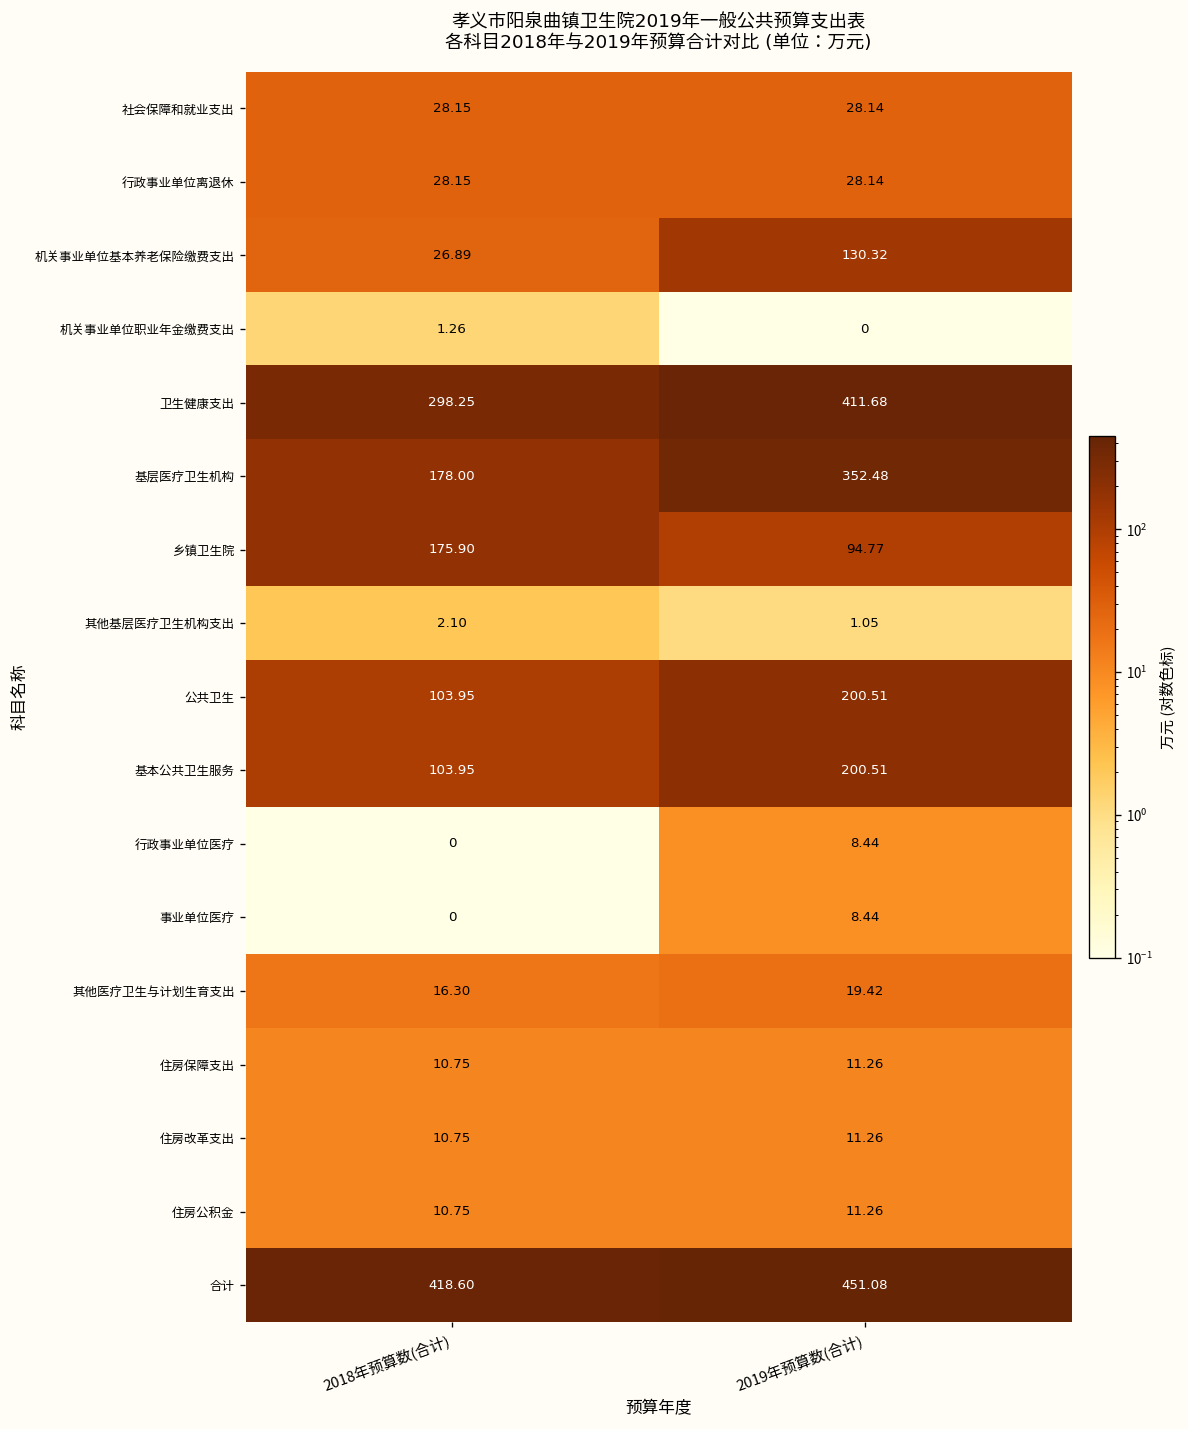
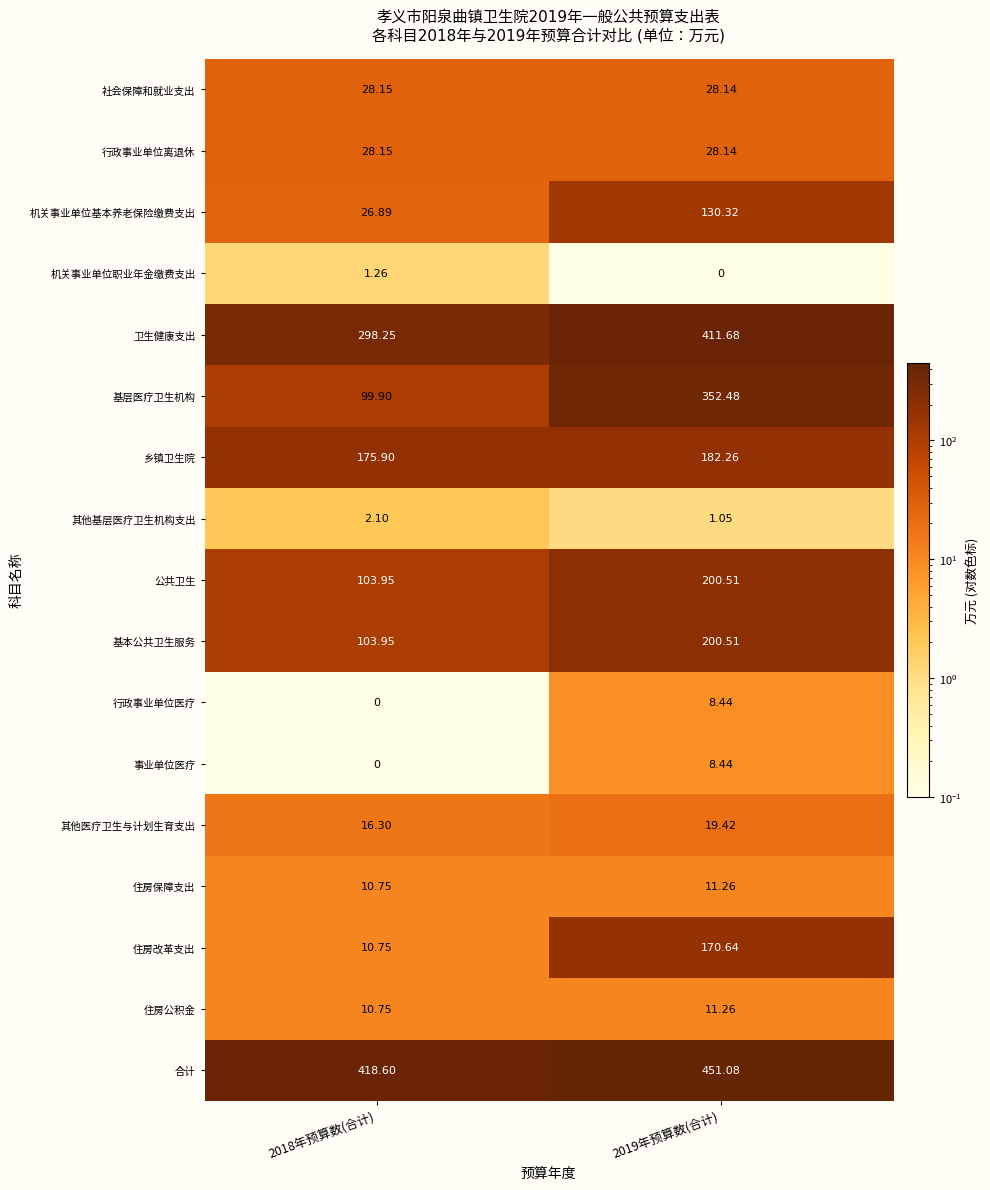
  {
    "社会保障和就业支出": {
      "2018年预算数(合计)": 28.15,
      "2019年预算数(合计)": 28.14
    },
    "行政事业单位离退休": {
      "2018年预算数(合计)": 28.15,
      "2019年预算数(合计)": 28.14
    },
    "机关事业单位基本养老保险缴费支出": {
      "2018年预算数(合计)": 26.89,
      "2019年预算数(合计)": 130.32
    },
    "机关事业单位职业年金缴费支出": {
      "2018年预算数(合计)": 1.26,
      "2019年预算数(合计)": 0
    },
    "卫生健康支出": {
      "2018年预算数(合计)": 298.25,
      "2019年预算数(合计)": 411.68
    },
    "基层医疗卫生机构": {
-     "2018年预算数(合计)": 178.00,
+     "2018年预算数(合计)": 99.90,
      "2019年预算数(合计)": 352.48
    },
    "乡镇卫生院": {
      "2018年预算数(合计)": 175.90,
-     "2019年预算数(合计)": 94.77
+     "2019年预算数(合计)": 182.26
    },
    "其他基层医疗卫生机构支出": {
      "2018年预算数(合计)": 2.10,
      "2019年预算数(合计)": 1.05
    },
    "公共卫生": {
      "2018年预算数(合计)": 103.95,
      "2019年预算数(合计)": 200.51
    },
    "基本公共卫生服务": {
      "2018年预算数(合计)": 103.95,
      "2019年预算数(合计)": 200.51
    },
    "行政事业单位医疗": {
      "2018年预算数(合计)": 0,
      "2019年预算数(合计)": 8.44
    },
    "事业单位医疗": {
      "2018年预算数(合计)": 0,
      "2019年预算数(合计)": 8.44
    },
    "其他医疗卫生与计划生育支出": {
      "2018年预算数(合计)": 16.30,
      "2019年预算数(合计)": 19.42
    },
    "住房保障支出": {
      "2018年预算数(合计)": 10.75,
      "2019年预算数(合计)": 11.26
    },
    "住房改革支出": {
      "2018年预算数(合计)": 10.75,
-     "2019年预算数(合计)": 11.26
+     "2019年预算数(合计)": 170.64
    },
    "住房公积金": {
      "2018年预算数(合计)": 10.75,
      "2019年预算数(合计)": 11.26
    },
    "合计": {
      "2018年预算数(合计)": 418.60,
      "2019年预算数(合计)": 451.08
    }
  }
